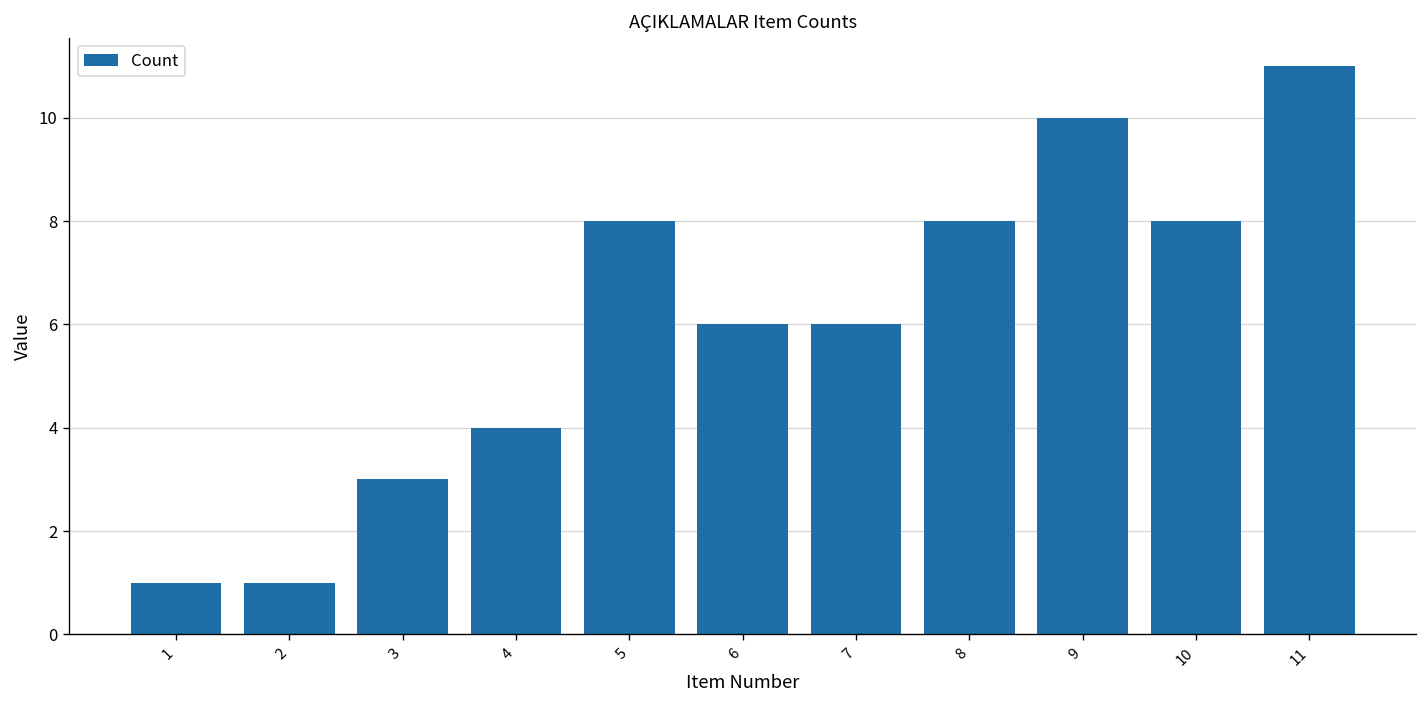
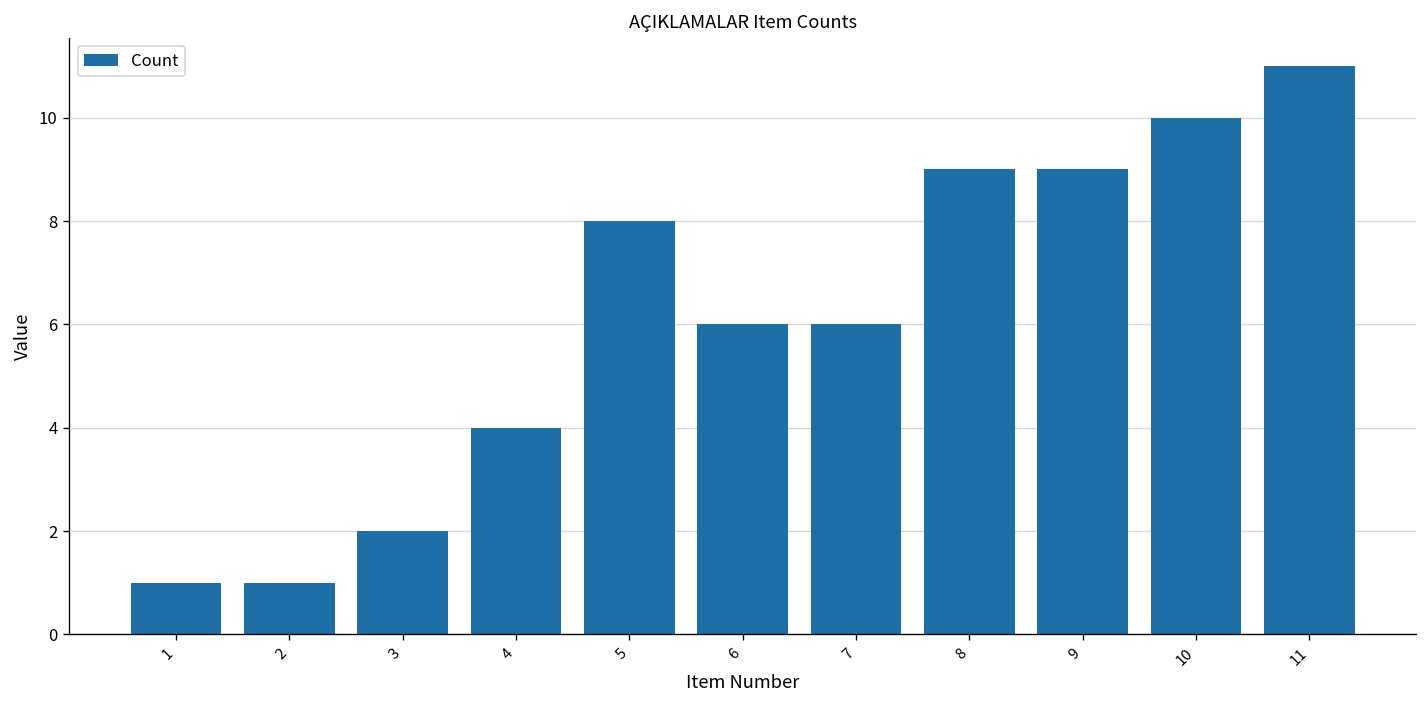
  {
    "1": 1,
    "2": 1,
-   "3": 3,
+   "3": 2,
    "4": 4,
    "5": 8,
    "6": 6,
    "7": 6,
-   "8": 8,
-   "9": 10,
-   "10": 8,
+   "8": 9,
+   "9": 9,
+   "10": 10,
    "11": 11
  }
